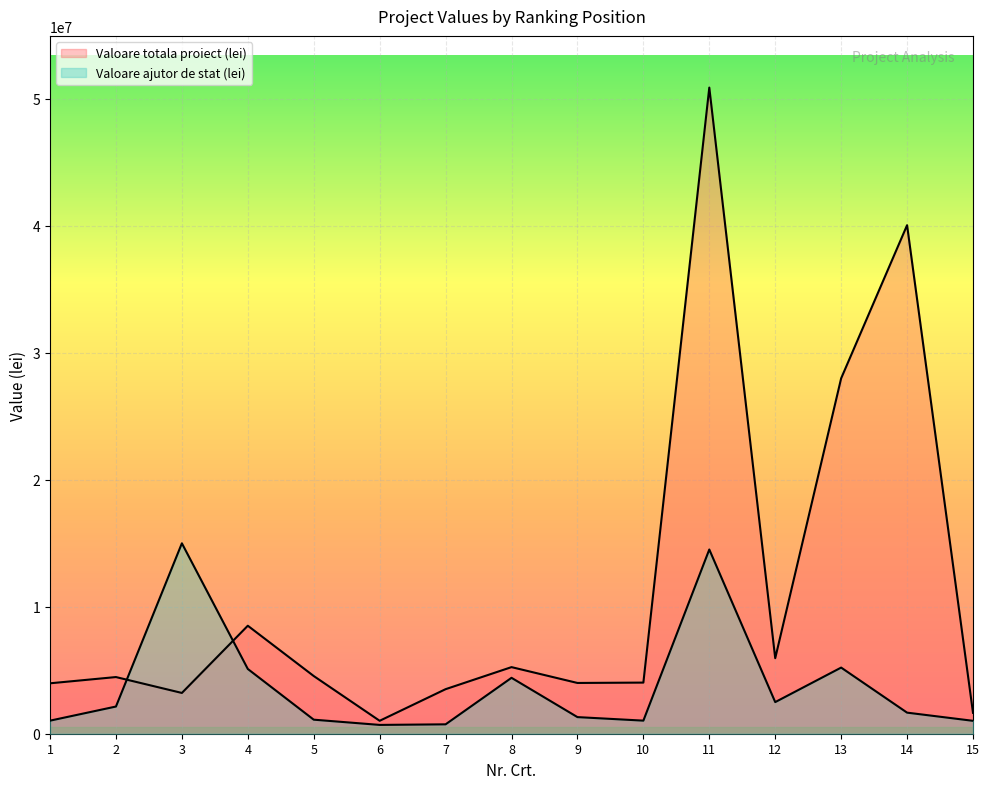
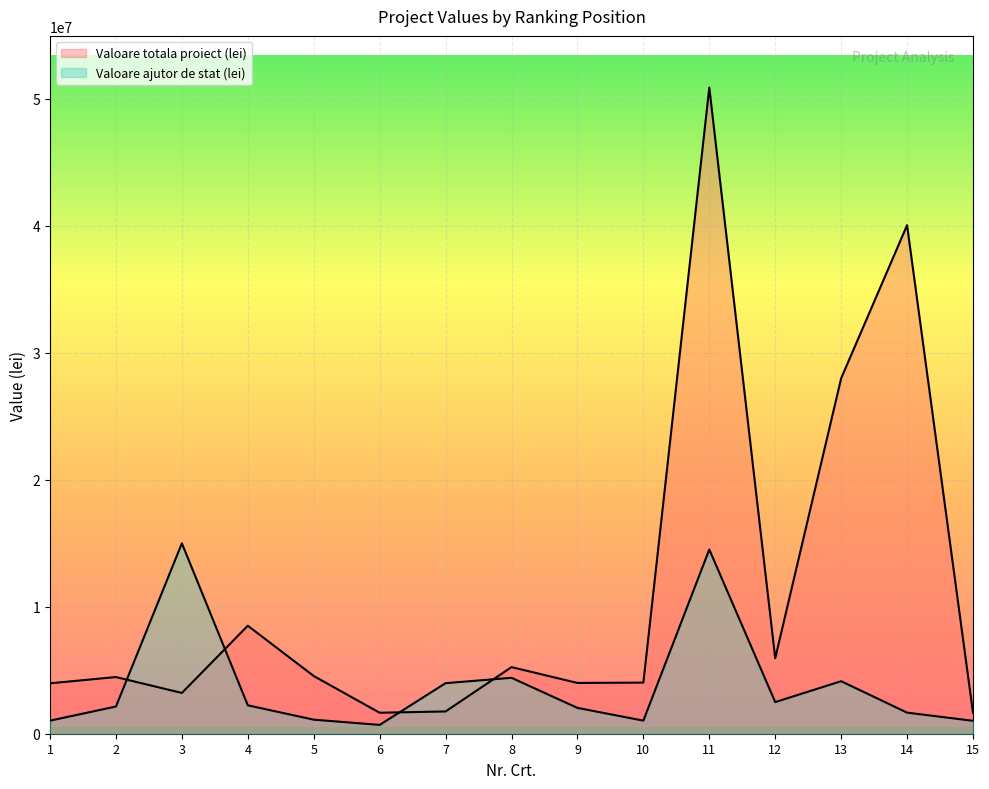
  {
    "Valoare totala proiect (lei)": {
      "1": 4000000,
      "2": 4500000,
      "3": 3200000,
      "4": 8500000,
      "5": 4500000,
-     "6": 1000000,
-     "7": 3500000,
+     "6": 1700000,
+     "7": 1800000,
      "8": 5200000,
      "9": 4000000,
      "10": 4000000,
      "11": 50900000,
      "12": 5900000,
      "13": 28000000,
      "14": 40000000,
      "15": 1600000
    },
    "Valoare ajutor de stat (lei)": {
      "1": 1000000,
      "2": 2100000,
      "3": 15000000,
-     "4": 5100000,
+     "4": 2200000,
      "5": 1100000,
      "6": 700000,
-     "7": 700000,
+     "7": 4000000,
      "8": 4400000,
-     "9": 1300000,
+     "9": 2000000,
      "10": 1000000,
      "11": 14500000,
      "12": 2500000,
-     "13": 5200000,
+     "13": 4100000,
      "14": 1700000,
      "15": 1000000
    }
  }
